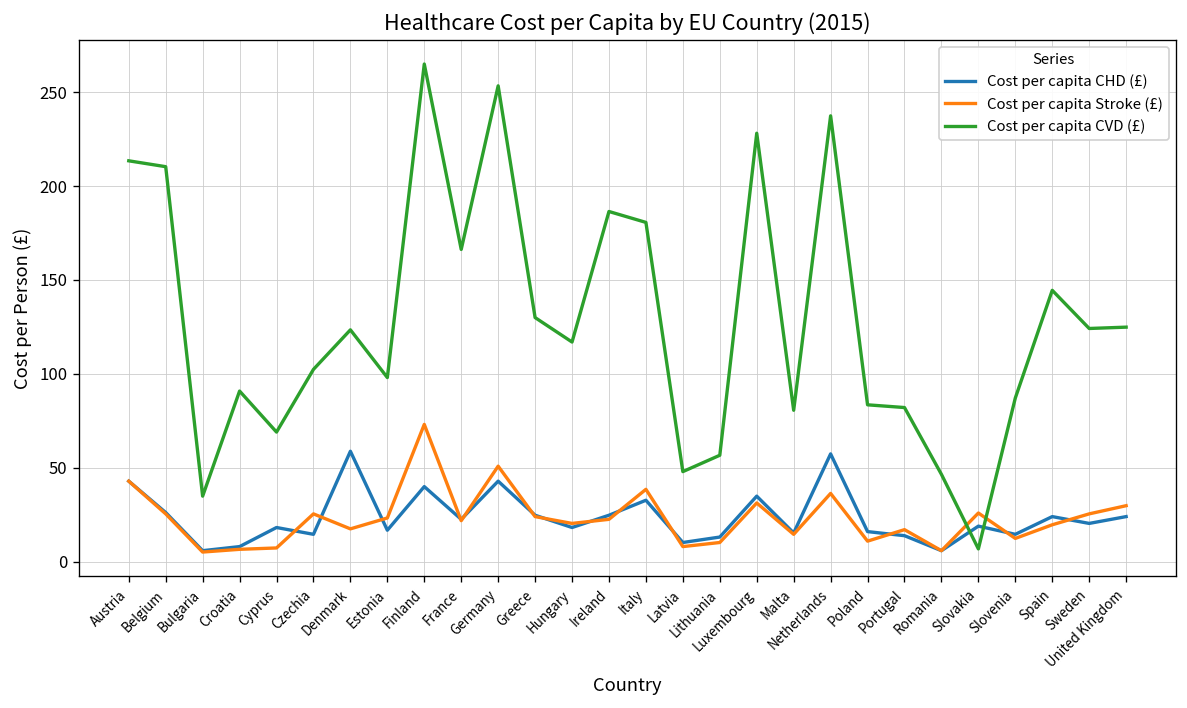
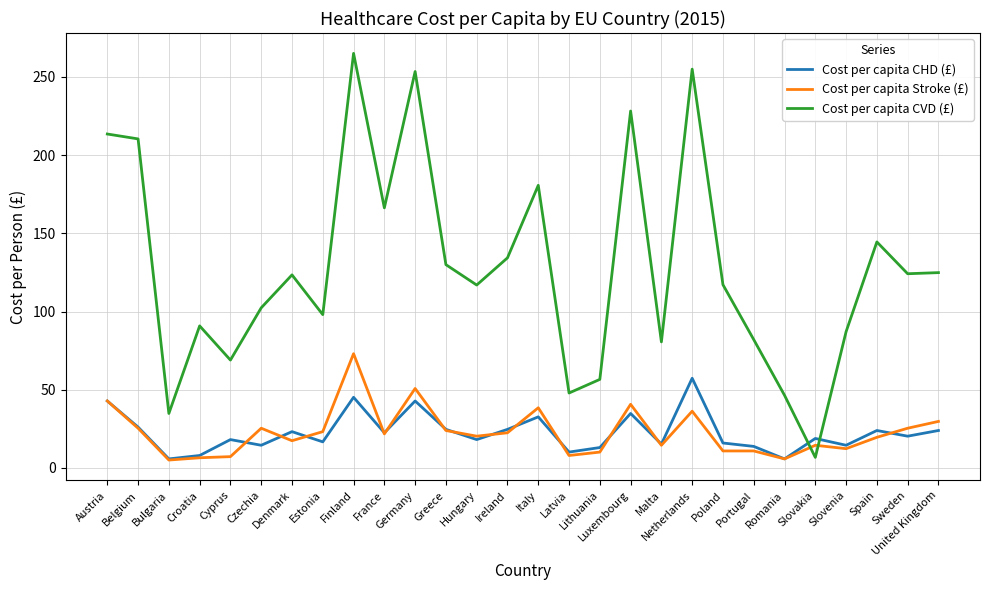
  {
    "Cost per capita CHD (£)": {
      "Cyprus": 18,
      "Czechia": 15,
-     "Denmark": 59,
+     "Denmark": 23,
      "Estonia": 17,
-     "Finland": 40,
+     "Finland": 45,
      "Germany": 43,
      "Hungary": 18,
      "Ireland": 25,
      "Italy": 33,
      "Latvia": 10,
      "Lithuania": 13,
      "Luxembourg": 35,
      "Netherlands": 57,
      "Poland": 16,
      "Portugal": 14,
      "Slovakia": 19,
      "Slovenia": 15,
      "Spain": 24,
      "Sweden": 20,
      "United Kingdom": 24
    },
    "Cost per capita Stroke (£)": {
      "Cyprus": 7,
      "Czechia": 25,
      "Denmark": 17,
      "Estonia": 23,
      "Finland": 73,
      "Germany": 51,
      "Hungary": 20,
      "Ireland": 23,
      "Italy": 38,
      "Latvia": 8,
      "Lithuania": 10,
-     "Luxembourg": 31,
+     "Luxembourg": 41,
      "Netherlands": 36,
      "Poland": 11,
-     "Portugal": 17,
-     "Slovakia": 26,
+     "Portugal": 11,
+     "Slovakia": 15,
      "Slovenia": 12,
      "Spain": 20,
      "Sweden": 25,
      "United Kingdom": 30
    },
    "Cost per capita CVD (£)": {
      "Austria": 213,
      "Belgium": 210,
      "Bulgaria": 35,
      "Croatia": 91,
      "Cyprus": 69,
      "Czechia": 102,
      "Denmark": 123,
      "Estonia": 98,
      "Finland": 265,
      "France": 166,
      "Germany": 253,
      "Greece": 130,
      "Hungary": 117,
-     "Ireland": 186,
+     "Ireland": 134,
      "Italy": 181,
      "Latvia": 48,
      "Lithuania": 57,
      "Luxembourg": 228,
      "Malta": 81,
-     "Netherlands": 237,
-     "Poland": 84,
+     "Netherlands": 255,
+     "Poland": 117,
      "Portugal": 82,
      "Romania": 46,
      "Slovakia": 7,
      "Slovenia": 87,
      "Spain": 144,
      "Sweden": 124,
      "United Kingdom": 125
    }
  }
